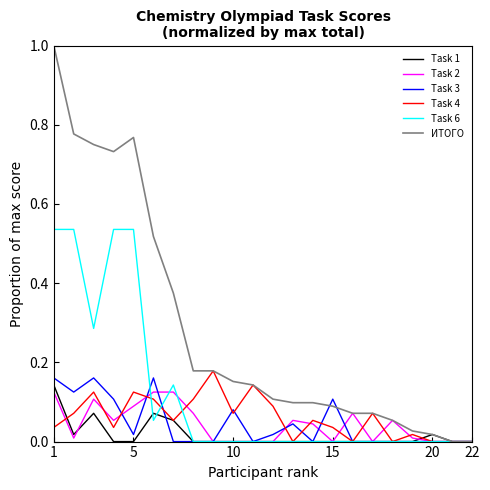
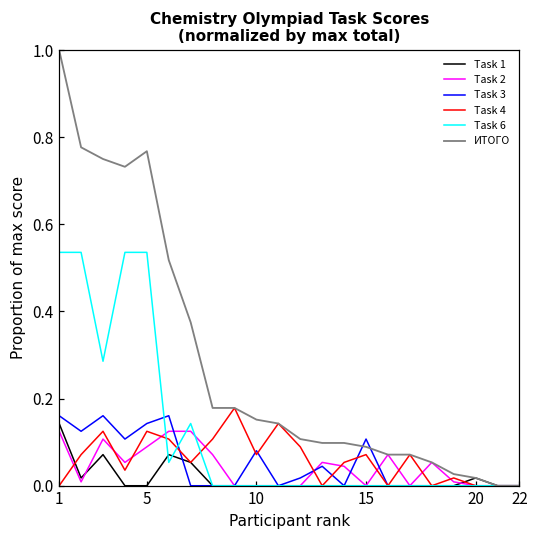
  {
    "Task 1": {
      "1": 0.14,
      "5": 0.00
    },
    "Task 2": {
      "1": 0.13,
      "5": 0.09
    },
    "Task 3": {
      "1": 0.16,
-     "5": 0.02,
+     "5": 0.14,
      "10": 0.08,
      "15": 0.11
    },
    "Task 4": {
-     "1": 0.04,
+     "1": 0.00,
      "5": 0.13,
      "10": 0.07,
-     "15": 0.04
+     "15": 0.07
    },
    "Task 6": {
      "1": 0.54,
      "5": 0.54
    },
    "ИТОГО": {
      "1": 1.00,
      "5": 0.77,
      "10": 0.15,
      "15": 0.09
    }
  }
